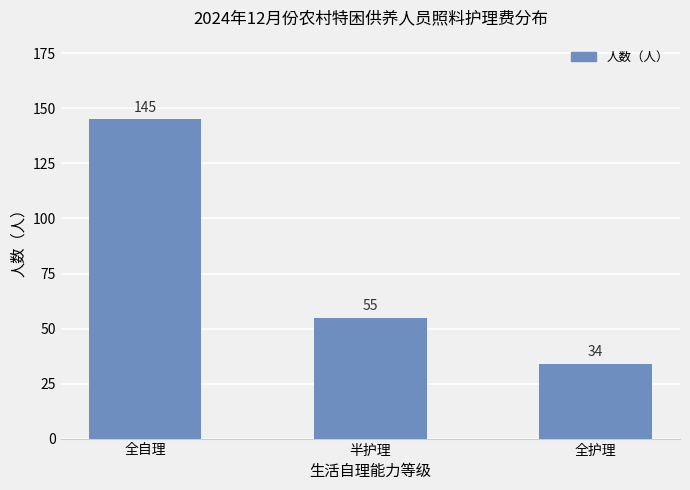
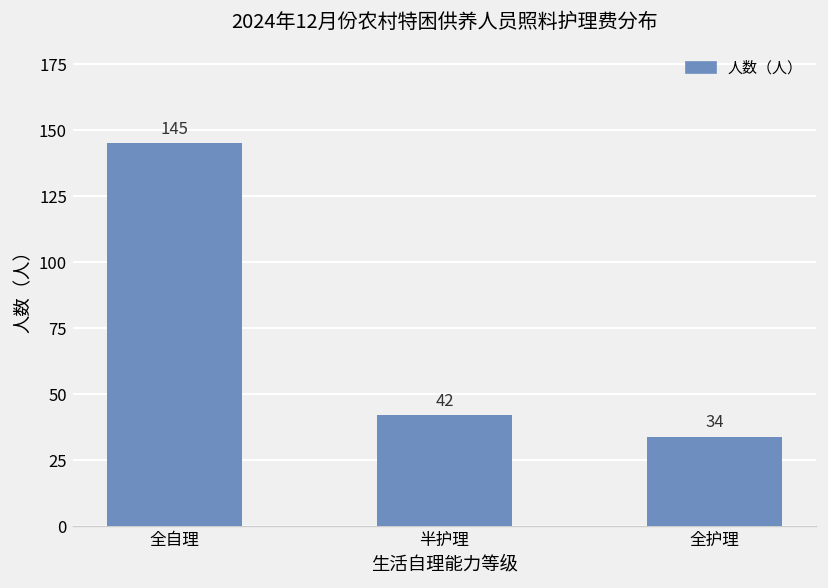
  {
    "全自理": 145,
-   "半护理": 55,
+   "半护理": 42,
    "全护理": 34
  }
